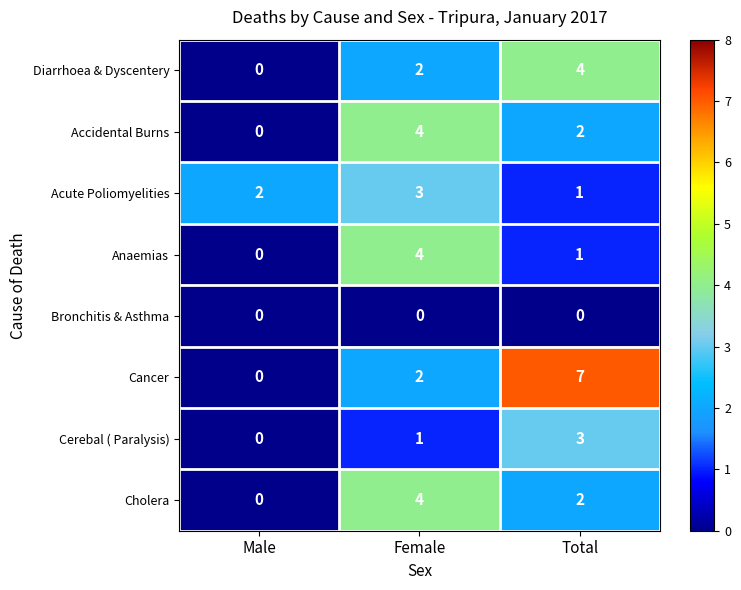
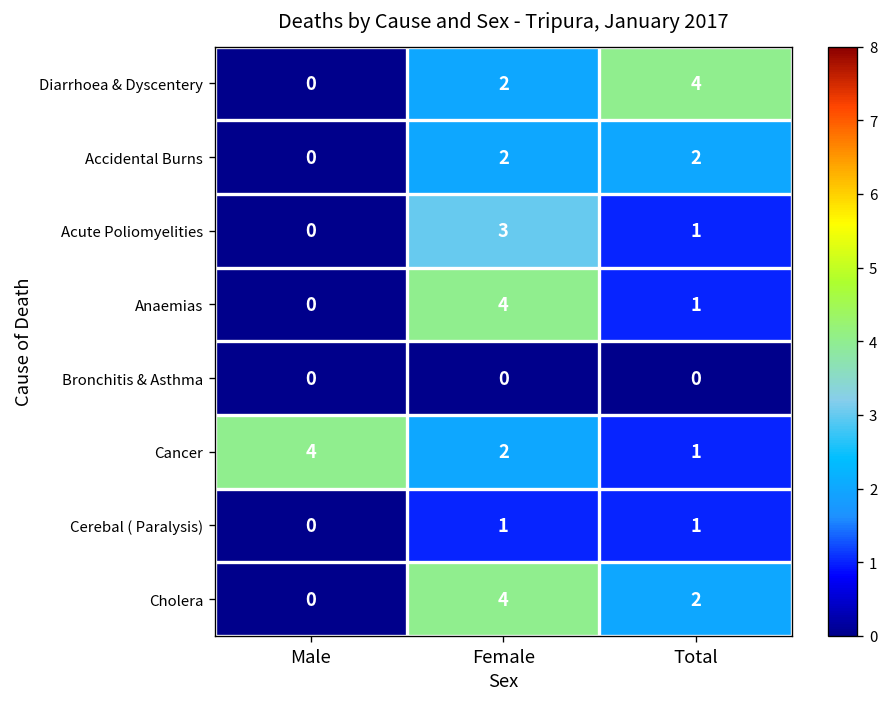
  {
    "Diarrhoea & Dyscentery": {
      "Male": 0,
      "Female": 2,
      "Total": 4
    },
    "Accidental Burns": {
      "Male": 0,
-     "Female": 4,
+     "Female": 2,
      "Total": 2
    },
    "Acute Poliomyelities": {
-     "Male": 2,
+     "Male": 0,
      "Female": 3,
      "Total": 1
    },
    "Anaemias": {
      "Male": 0,
      "Female": 4,
      "Total": 1
    },
    "Bronchitis & Asthma": {
      "Male": 0,
      "Female": 0,
      "Total": 0
    },
    "Cancer": {
-     "Male": 0,
+     "Male": 4,
      "Female": 2,
-     "Total": 7
+     "Total": 1
    },
    "Cerebal ( Paralysis)": {
      "Male": 0,
      "Female": 1,
-     "Total": 3
+     "Total": 1
    },
    "Cholera": {
      "Male": 0,
      "Female": 4,
      "Total": 2
    }
  }
